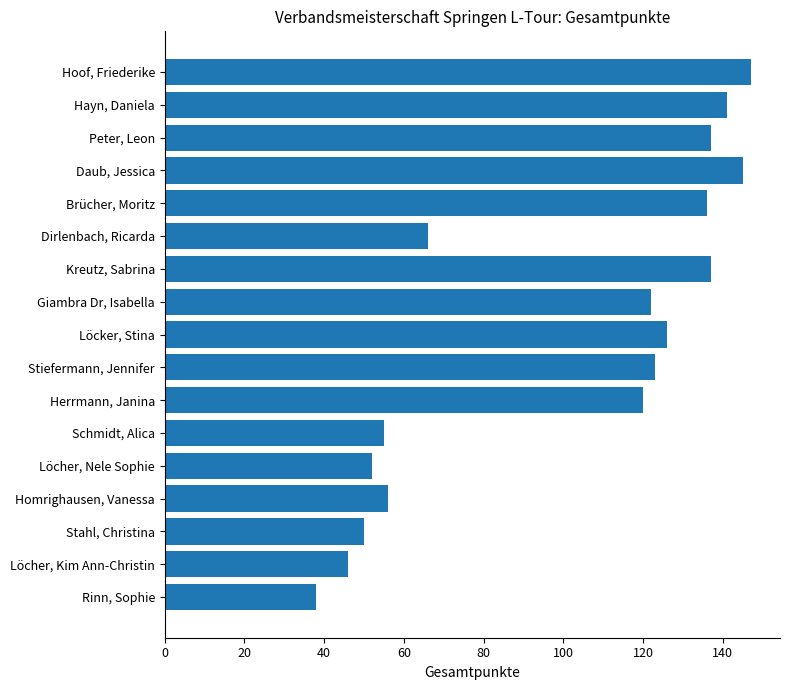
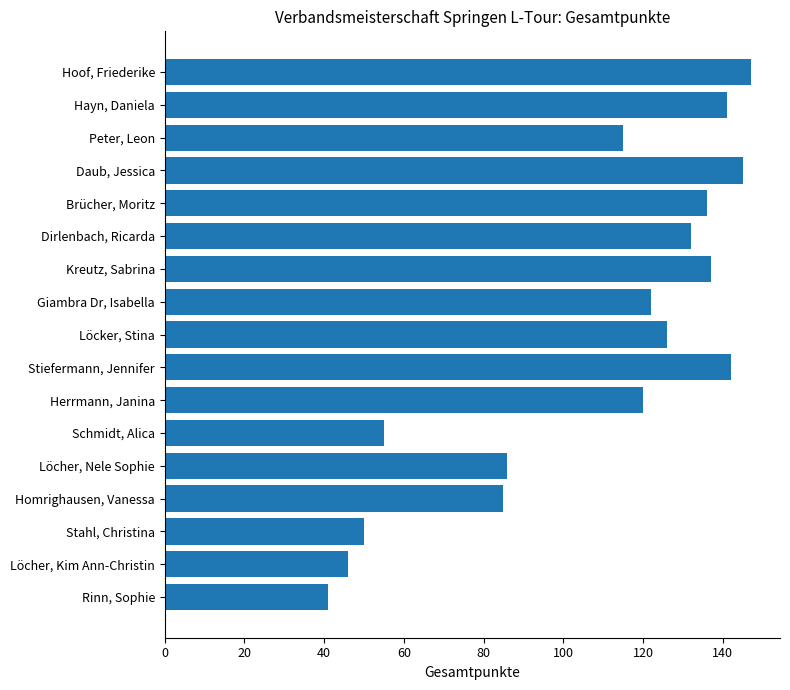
  {
    "Hoof, Friederike": 147,
    "Hayn, Daniela": 141,
-   "Peter, Leon": 137,
+   "Peter, Leon": 115,
    "Daub, Jessica": 145,
    "Brücher, Moritz": 136,
-   "Dirlenbach, Ricarda": 66,
+   "Dirlenbach, Ricarda": 132,
    "Kreutz, Sabrina": 137,
    "Giambra Dr, Isabella": 122,
    "Löcker, Stina": 126,
-   "Stiefermann, Jennifer": 123,
+   "Stiefermann, Jennifer": 142,
    "Herrmann, Janina": 120,
    "Schmidt, Alica": 55,
-   "Löcher, Nele Sophie": 52,
-   "Homrighausen, Vanessa": 56,
+   "Löcher, Nele Sophie": 86,
+   "Homrighausen, Vanessa": 85,
    "Stahl, Christina": 50,
    "Löcher, Kim Ann-Christin": 46,
-   "Rinn, Sophie": 38
+   "Rinn, Sophie": 41
  }
